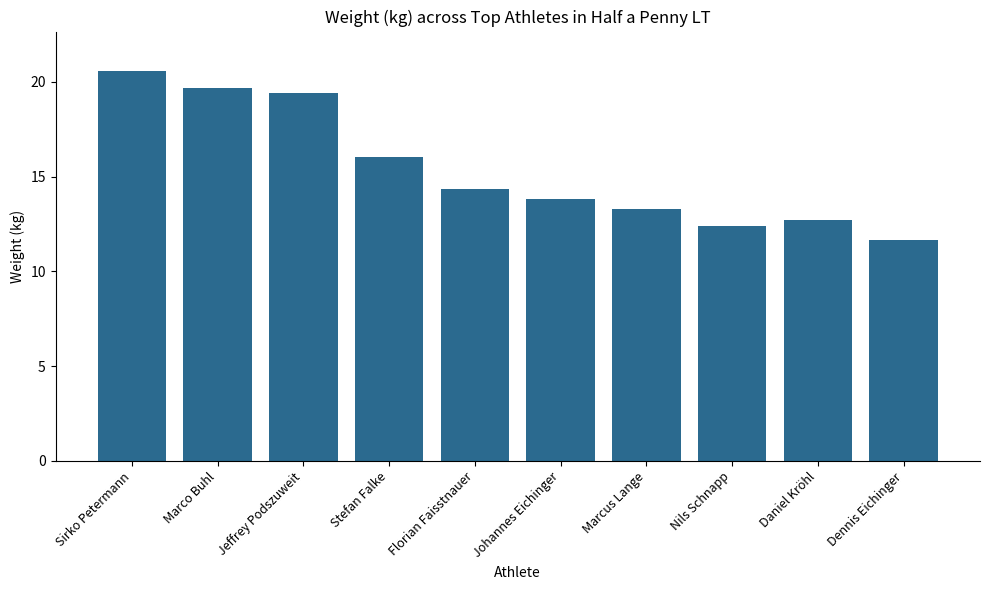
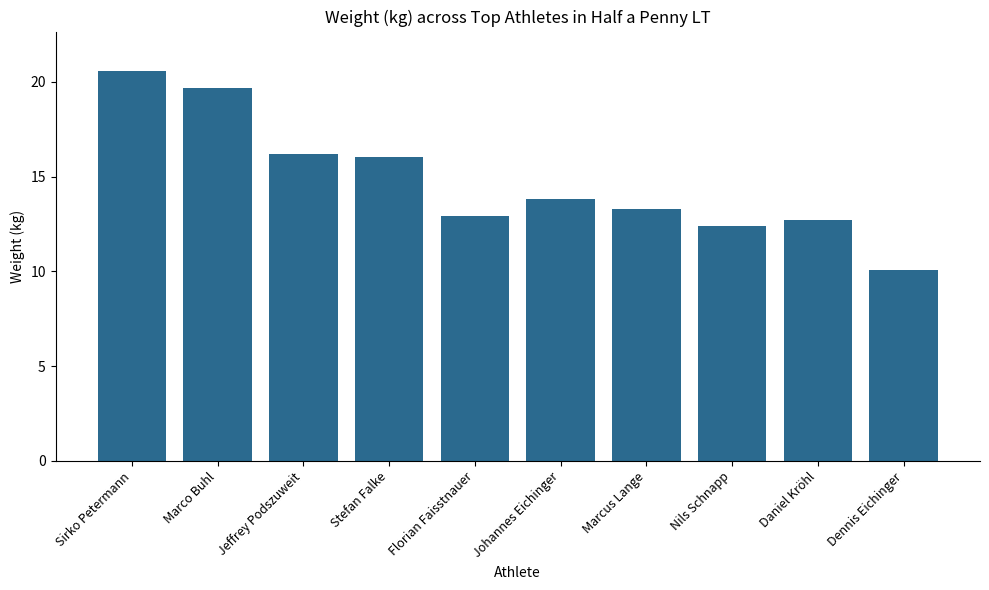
  {
    "Sirko Petermann": 20.6,
    "Marco Buhl": 19.7,
-   "Jeffrey Podszuweit": 19.4,
+   "Jeffrey Podszuweit": 16.2,
    "Stefan Falke": 16.1,
-   "Florian Faisstnauer": 14.4,
+   "Florian Faisstnauer": 13.0,
    "Johannes Eichinger": 13.8,
    "Marcus Lange": 13.3,
    "Nils Schnapp": 12.4,
    "Daniel Kröhl": 12.7,
-   "Dennis Eichinger": 11.7
+   "Dennis Eichinger": 10.1
  }
